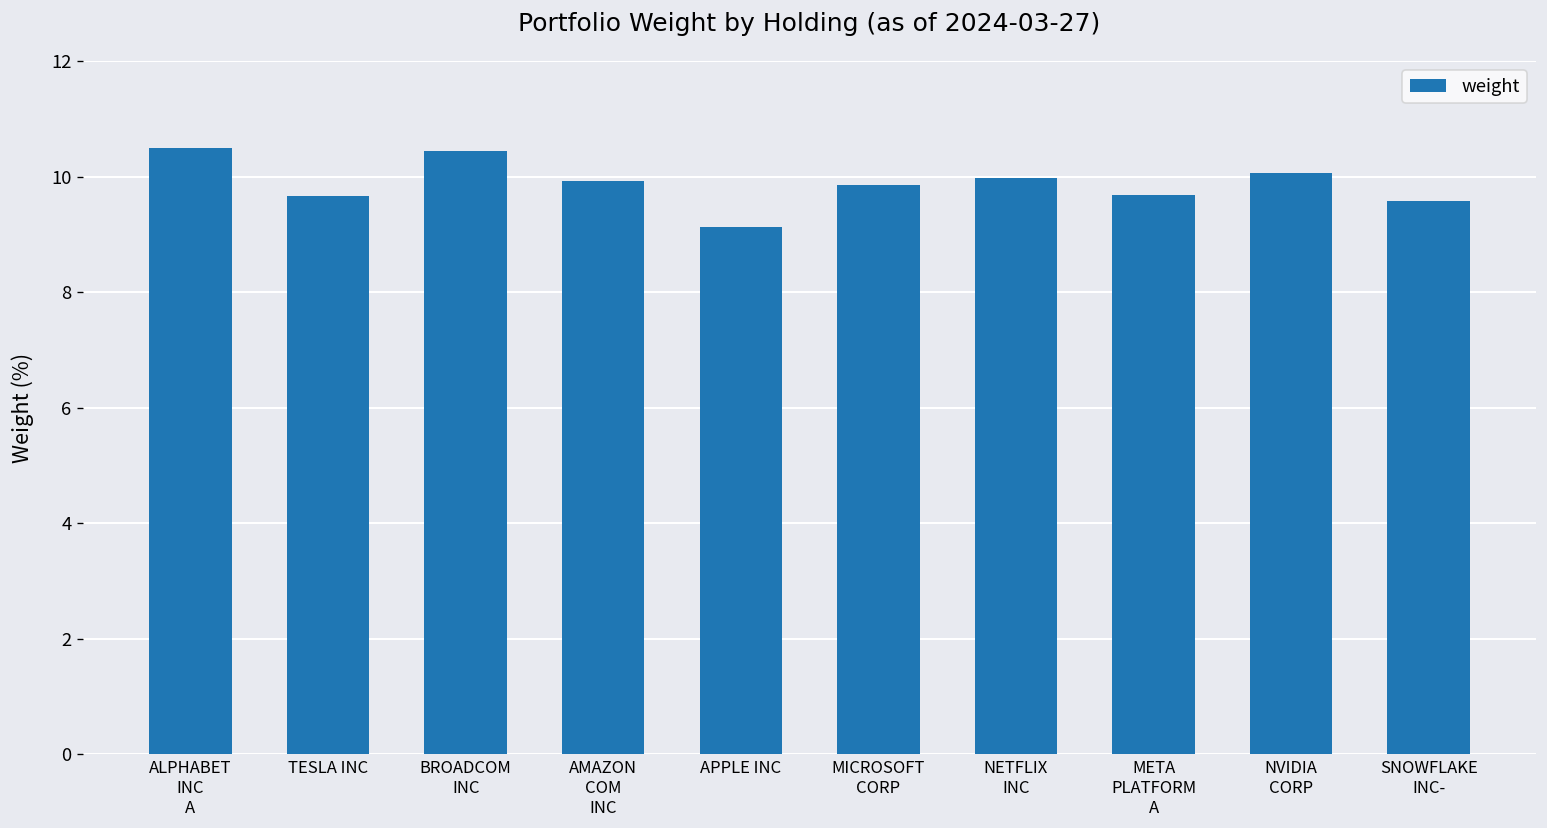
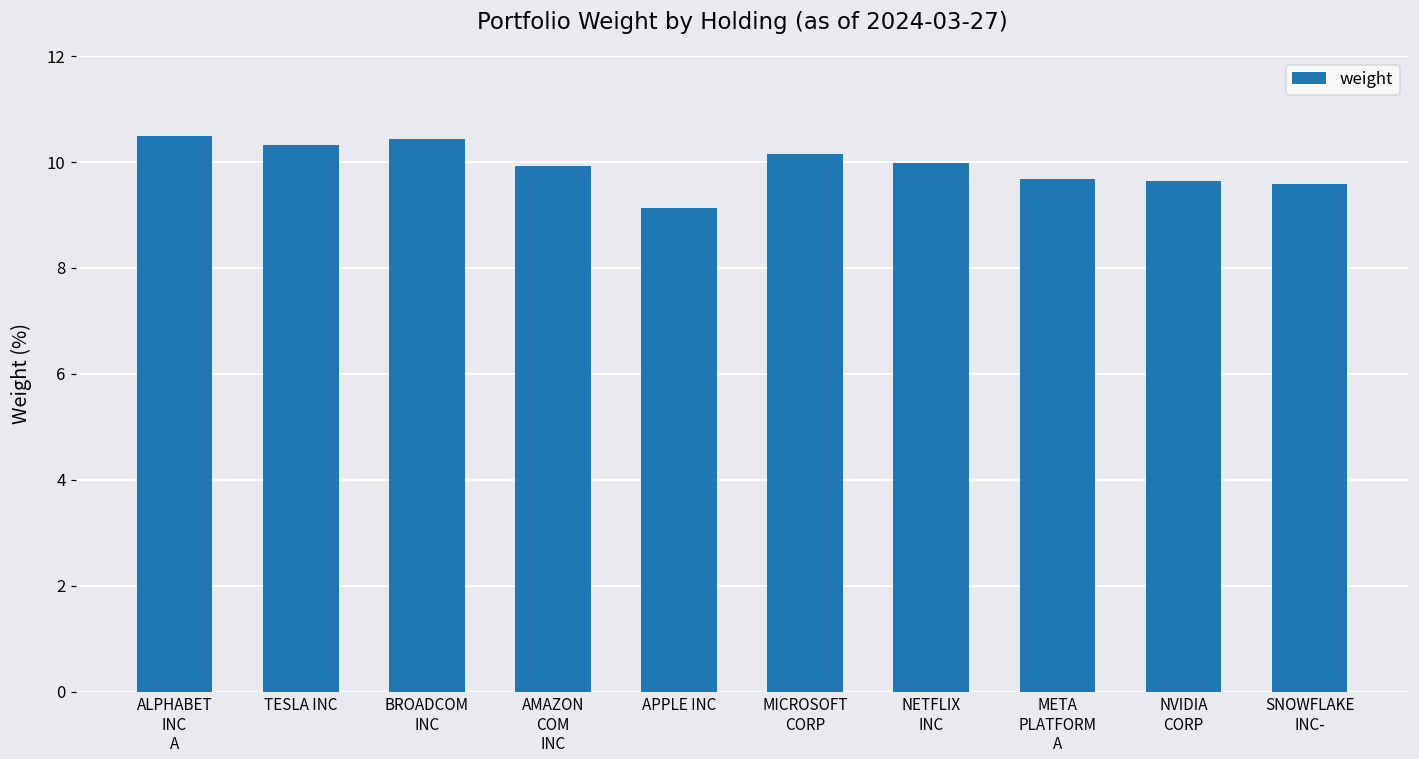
  {
    "ALPHABET INC A": 10.5,
-   "TESLA INC": 9.7,
+   "TESLA INC": 10.3,
    "BROADCOM INC": 10.4,
    "AMAZON COM INC": 9.9,
    "APPLE INC": 9.1,
-   "MICROSOFT CORP": 9.9,
+   "MICROSOFT CORP": 10.2,
    "NETFLIX INC": 10.0,
    "META PLATFORM A": 9.7,
-   "NVIDIA CORP": 10.1,
+   "NVIDIA CORP": 9.6,
    "SNOWFLAKE INC-": 9.6
  }
